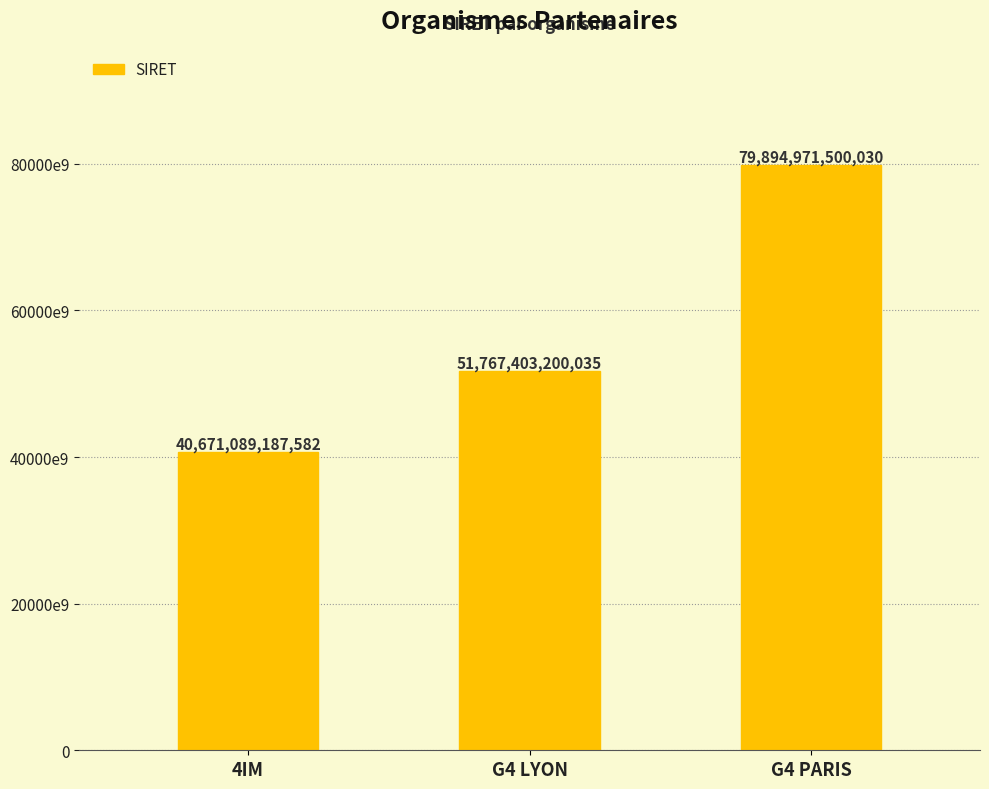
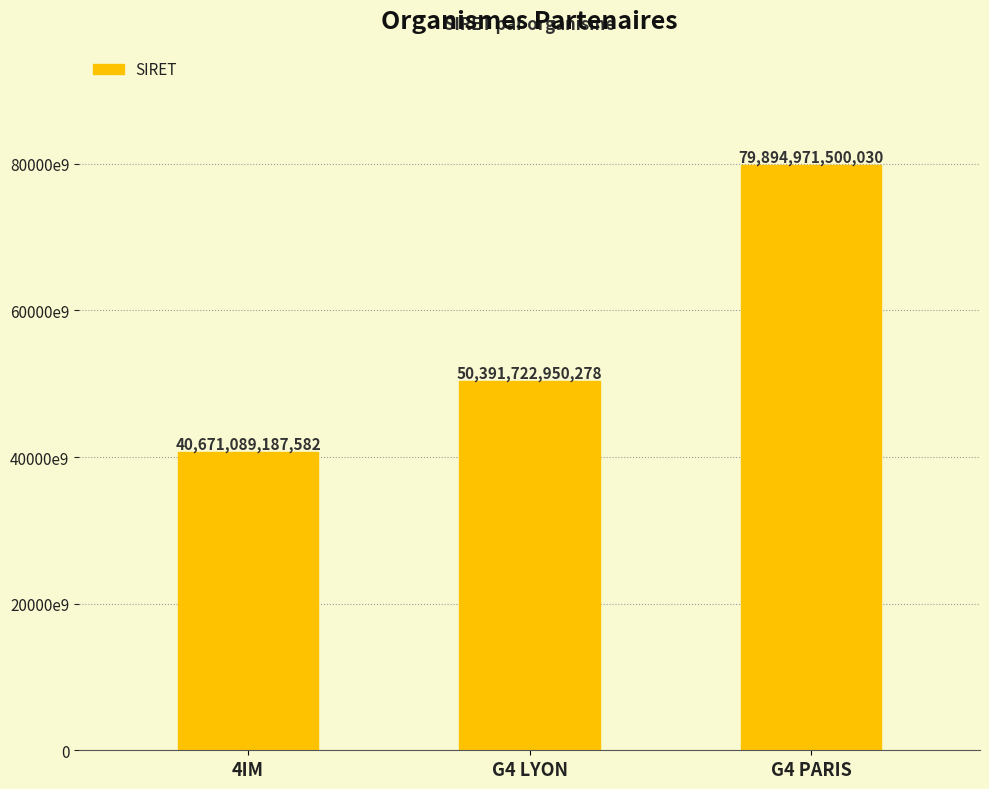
  {
    "4IM": "40,671,089,187,582",
-   "G4 LYON": "51,767,403,200,035",
+   "G4 LYON": "50,391,722,950,278",
    "G4 PARIS": "79,894,971,500,030"
  }
